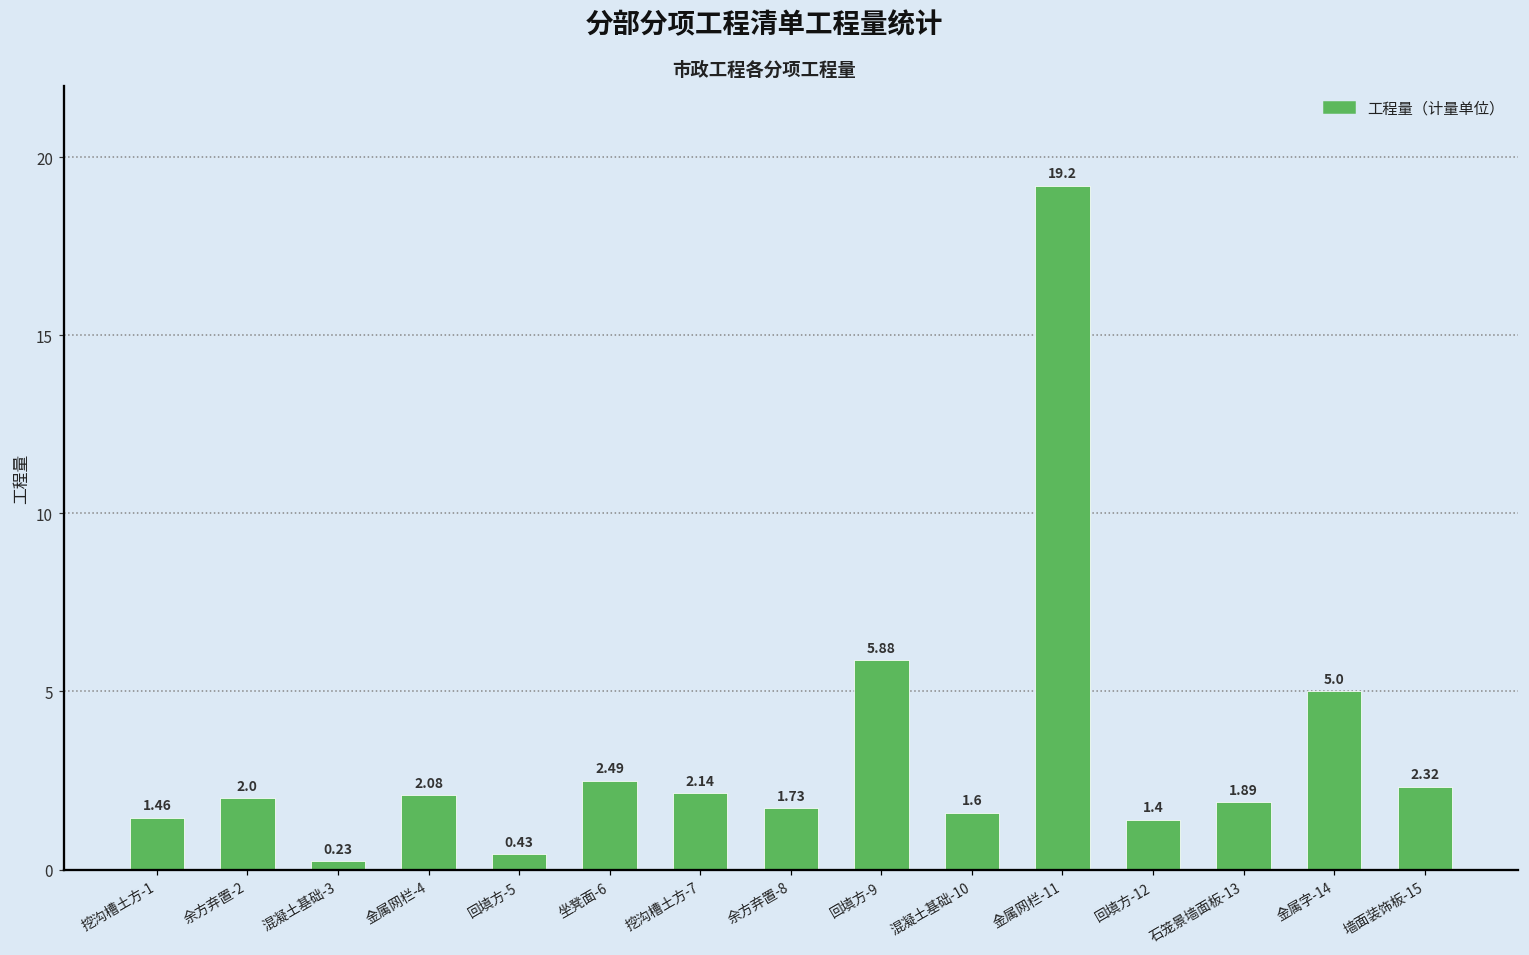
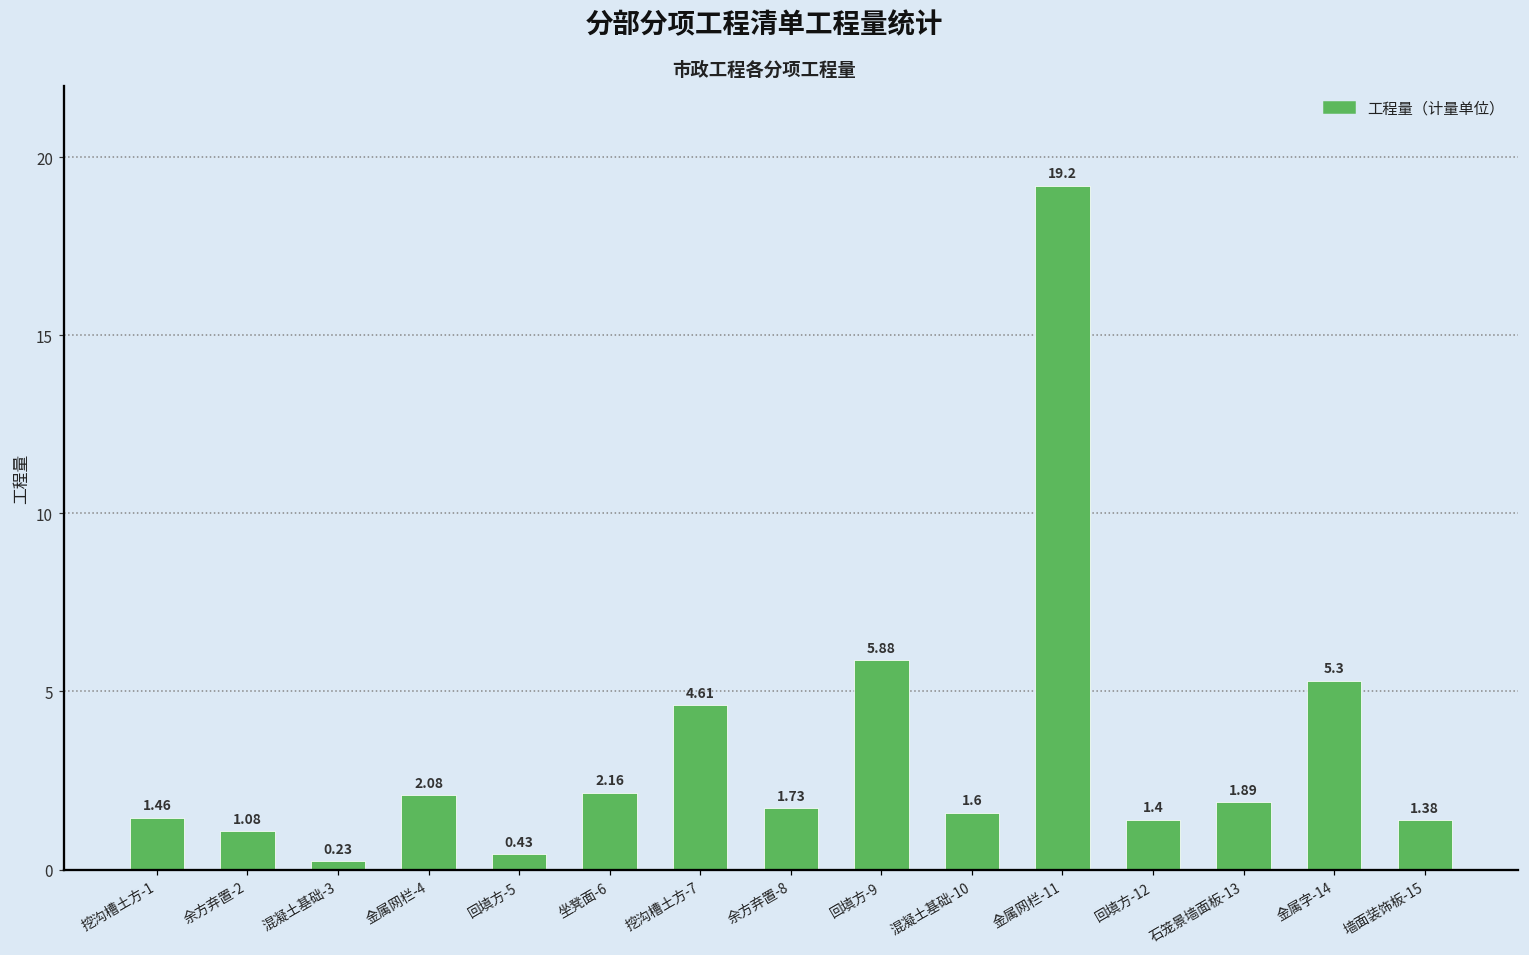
  {
    "挖沟槽土方-1": 1.46,
-   "余方弃置-2": 2.0,
+   "余方弃置-2": 1.08,
    "混凝土基础-3": 0.23,
    "金属网栏-4": 2.08,
    "回填方-5": 0.43,
-   "坐凳面-6": 2.49,
-   "挖沟槽土方-7": 2.14,
+   "坐凳面-6": 2.16,
+   "挖沟槽土方-7": 4.61,
    "余方弃置-8": 1.73,
    "回填方-9": 5.88,
    "混凝土基础-10": 1.6,
    "金属网栏-11": 19.2,
    "回填方-12": 1.4,
    "石笼景墙面板-13": 1.89,
-   "金属字-14": 5.0,
-   "墙面装饰板-15": 2.32
+   "金属字-14": 5.3,
+   "墙面装饰板-15": 1.38
  }
